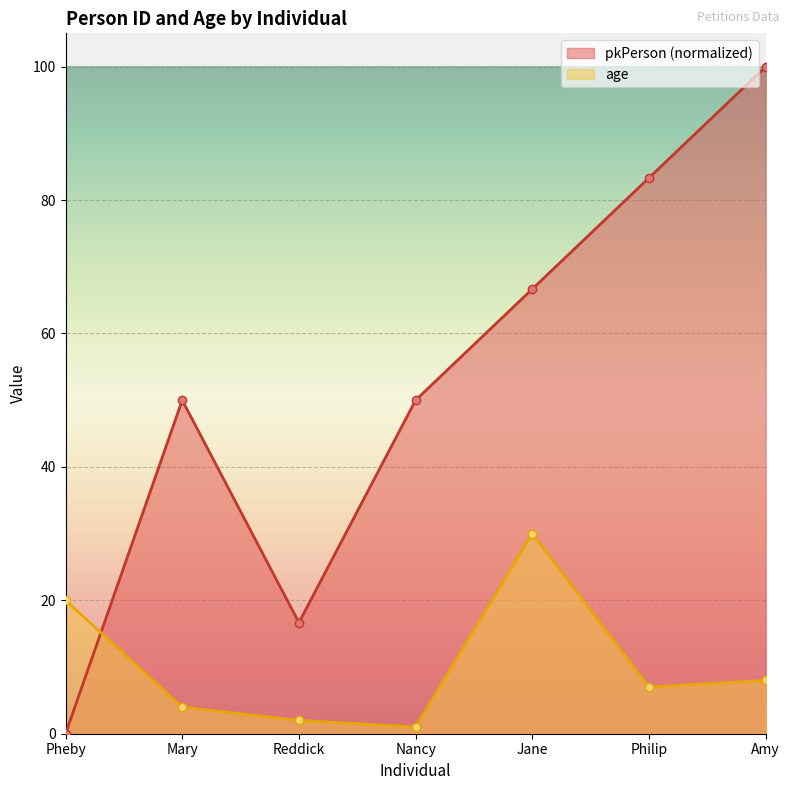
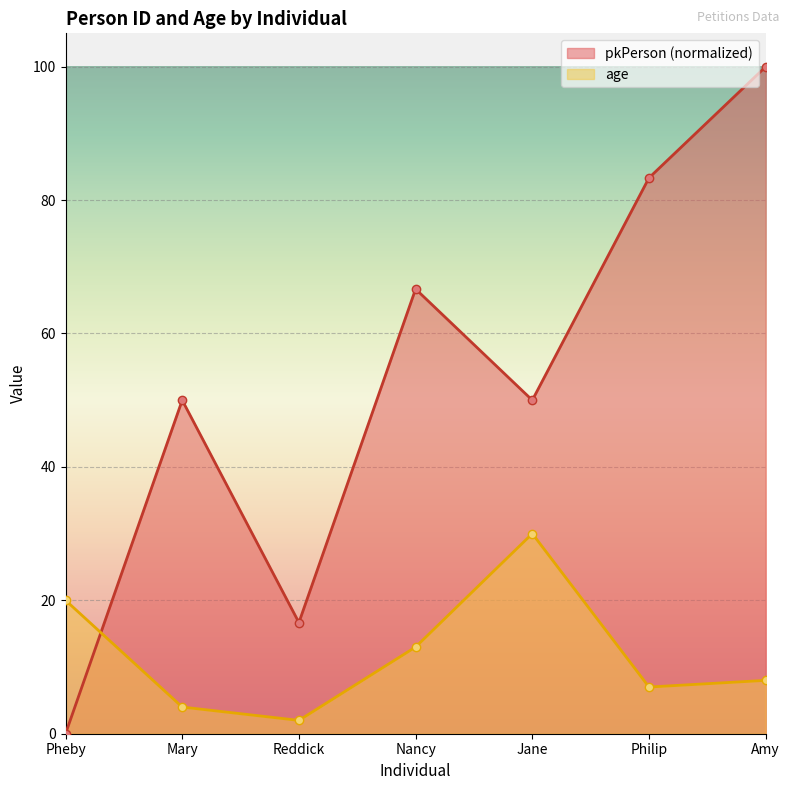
  {
    "pkPerson (normalized)": {
      "Pheby": 0,
      "Mary": 50,
      "Reddick": 17,
-     "Nancy": 50,
-     "Jane": 67,
+     "Nancy": 67,
+     "Jane": 50,
      "Philip": 83,
      "Amy": 100
    },
    "age": {
      "Pheby": 20,
      "Mary": 4,
      "Reddick": 2,
-     "Nancy": 1,
+     "Nancy": 13,
      "Jane": 30,
      "Philip": 7,
      "Amy": 8
    }
  }
